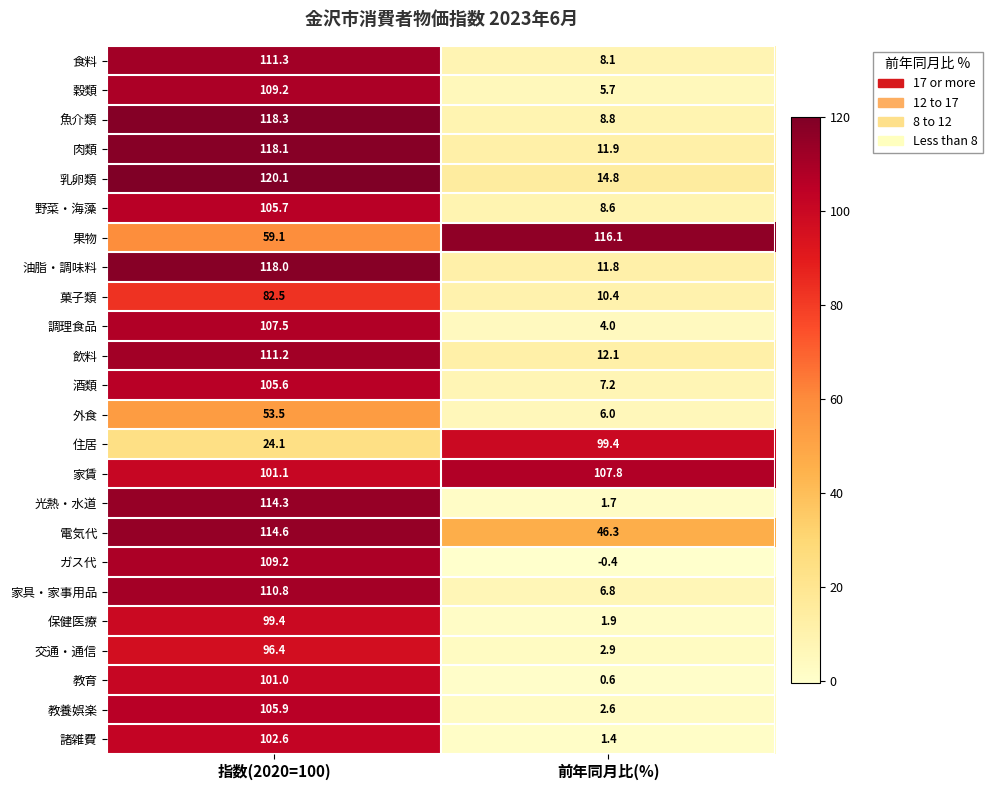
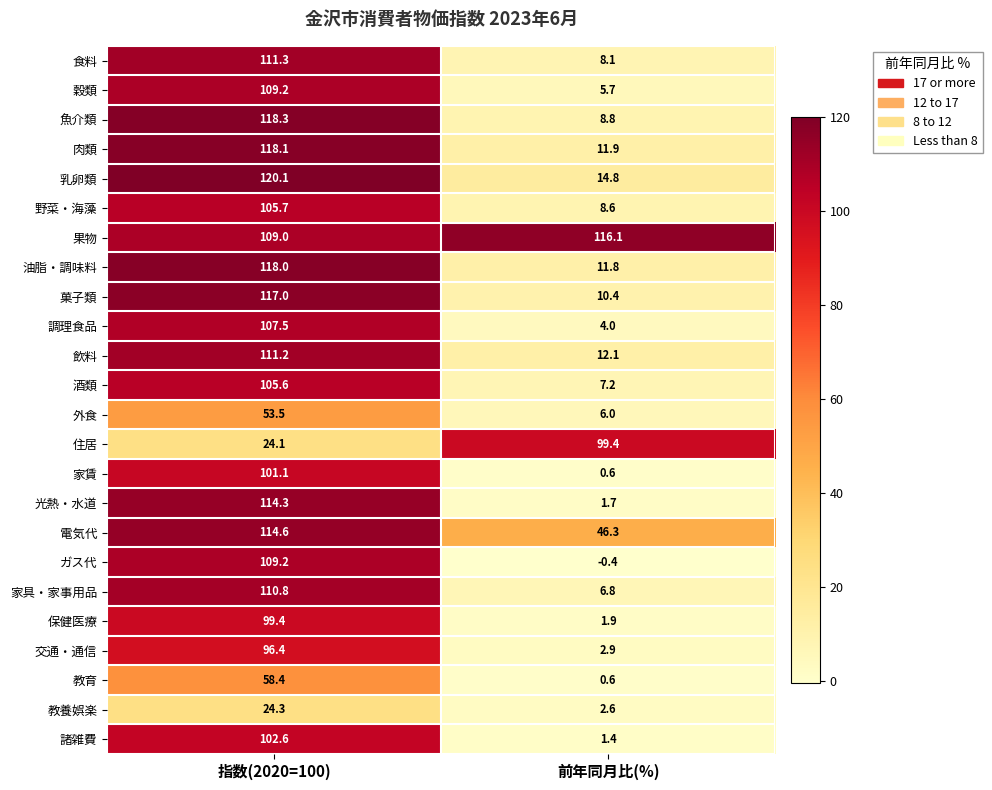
  {
    "食料": {
      "指数(2020=100)": 111.3,
      "前年同月比(%)": 8.1
    },
    "穀類": {
      "指数(2020=100)": 109.2,
      "前年同月比(%)": 5.7
    },
    "魚介類": {
      "指数(2020=100)": 118.3,
      "前年同月比(%)": 8.8
    },
    "肉類": {
      "指数(2020=100)": 118.1,
      "前年同月比(%)": 11.9
    },
    "乳卵類": {
      "指数(2020=100)": 120.1,
      "前年同月比(%)": 14.8
    },
    "野菜・海藻": {
      "指数(2020=100)": 105.7,
      "前年同月比(%)": 8.6
    },
    "果物": {
-     "指数(2020=100)": 59.1,
+     "指数(2020=100)": 109.0,
      "前年同月比(%)": 116.1
    },
    "油脂・調味料": {
      "指数(2020=100)": 118.0,
      "前年同月比(%)": 11.8
    },
    "菓子類": {
-     "指数(2020=100)": 82.5,
+     "指数(2020=100)": 117.0,
      "前年同月比(%)": 10.4
    },
    "調理食品": {
      "指数(2020=100)": 107.5,
      "前年同月比(%)": 4.0
    },
    "飲料": {
      "指数(2020=100)": 111.2,
      "前年同月比(%)": 12.1
    },
    "酒類": {
      "指数(2020=100)": 105.6,
      "前年同月比(%)": 7.2
    },
    "外食": {
      "指数(2020=100)": 53.5,
      "前年同月比(%)": 6.0
    },
    "住居": {
      "指数(2020=100)": 24.1,
      "前年同月比(%)": 99.4
    },
    "家賃": {
      "指数(2020=100)": 101.1,
-     "前年同月比(%)": 107.8
+     "前年同月比(%)": 0.6
    },
    "光熱・水道": {
      "指数(2020=100)": 114.3,
      "前年同月比(%)": 1.7
    },
    "電気代": {
      "指数(2020=100)": 114.6,
      "前年同月比(%)": 46.3
    },
    "ガス代": {
      "指数(2020=100)": 109.2,
      "前年同月比(%)": -0.4
    },
    "家具・家事用品": {
      "指数(2020=100)": 110.8,
      "前年同月比(%)": 6.8
    },
    "保健医療": {
      "指数(2020=100)": 99.4,
      "前年同月比(%)": 1.9
    },
    "交通・通信": {
      "指数(2020=100)": 96.4,
      "前年同月比(%)": 2.9
    },
    "教育": {
-     "指数(2020=100)": 101.0,
+     "指数(2020=100)": 58.4,
      "前年同月比(%)": 0.6
    },
    "教養娯楽": {
-     "指数(2020=100)": 105.9,
+     "指数(2020=100)": 24.3,
      "前年同月比(%)": 2.6
    },
    "諸雑費": {
      "指数(2020=100)": 102.6,
      "前年同月比(%)": 1.4
    }
  }
